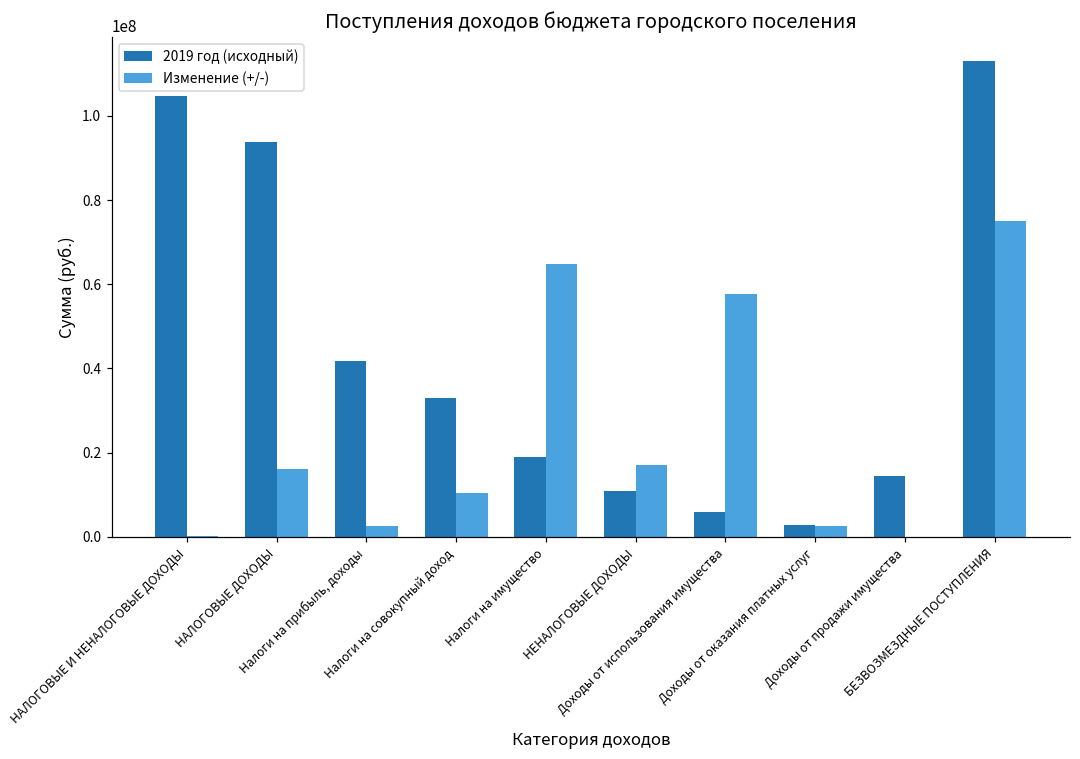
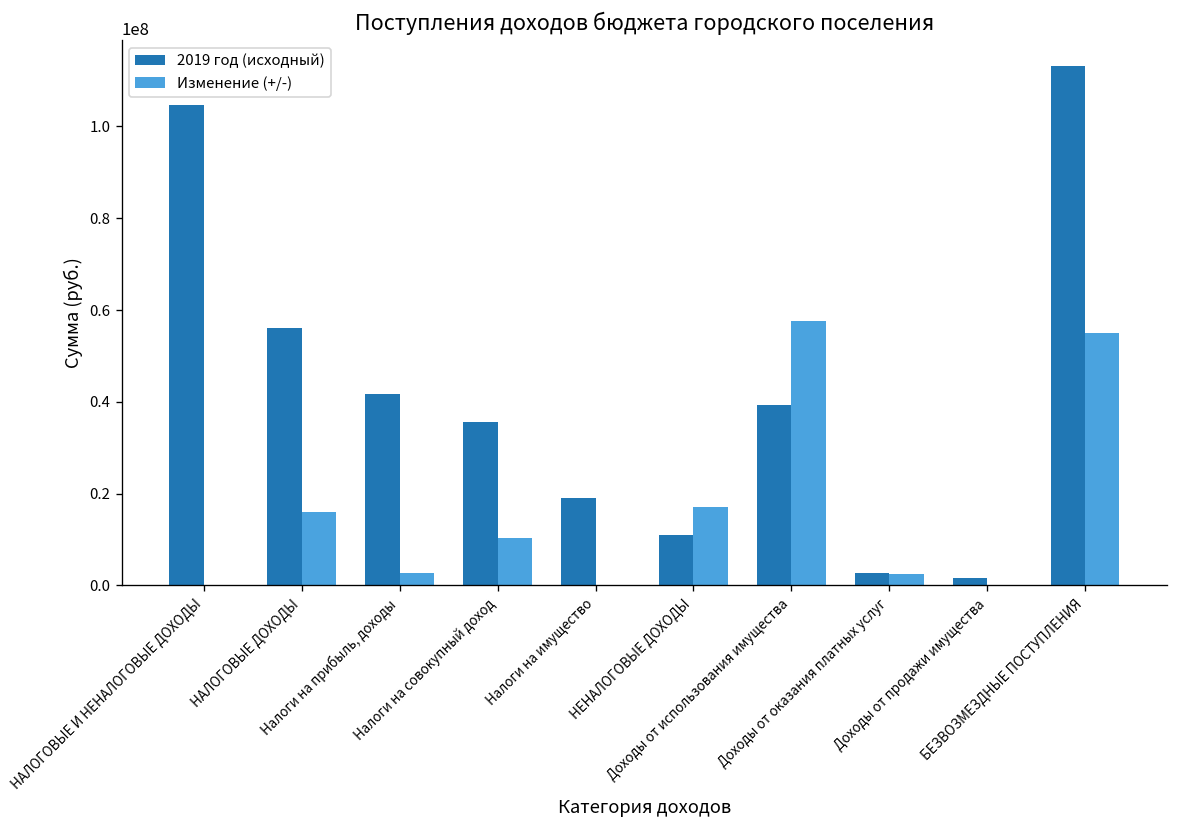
  {
    "2019 год (исходный)": {
      "НАЛОГОВЫЕ И НЕНАЛОГОВЫЕ ДОХОДЫ": 105000000,
-     "НАЛОГОВЫЕ ДОХОДЫ": 94000000,
+     "НАЛОГОВЫЕ ДОХОДЫ": 56000000,
      "Налоги на прибыль, доходы": 42000000,
-     "Налоги на совокупный доход": 33000000,
+     "Налоги на совокупный доход": 36000000,
      "Налоги на имущество": 19000000,
      "НЕНАЛОГОВЫЕ ДОХОДЫ": 11000000,
-     "Доходы от использования имущества": 6000000,
+     "Доходы от использования имущества": 39000000,
      "Доходы от оказания платных услуг": 3000000,
-     "Доходы от продажи имущества": 14000000,
+     "Доходы от продажи имущества": 2000000,
      "БЕЗВОЗМЕЗДНЫЕ ПОСТУПЛЕНИЯ": 113000000
    },
    "Изменение (+/-)": {
      "НАЛОГОВЫЕ ДОХОДЫ": 16000000,
      "Налоги на прибыль, доходы": 3000000,
      "Налоги на совокупный доход": 10000000,
-     "Налоги на имущество": 65000000,
+     "Налоги на имущество": 0,
      "НЕНАЛОГОВЫЕ ДОХОДЫ": 17000000,
      "Доходы от использования имущества": 58000000,
      "Доходы от оказания платных услуг": 3000000,
      "Доходы от продажи имущества": 0,
-     "БЕЗВОЗМЕЗДНЫЕ ПОСТУПЛЕНИЯ": 75000000
+     "БЕЗВОЗМЕЗДНЫЕ ПОСТУПЛЕНИЯ": 55000000
    }
  }
